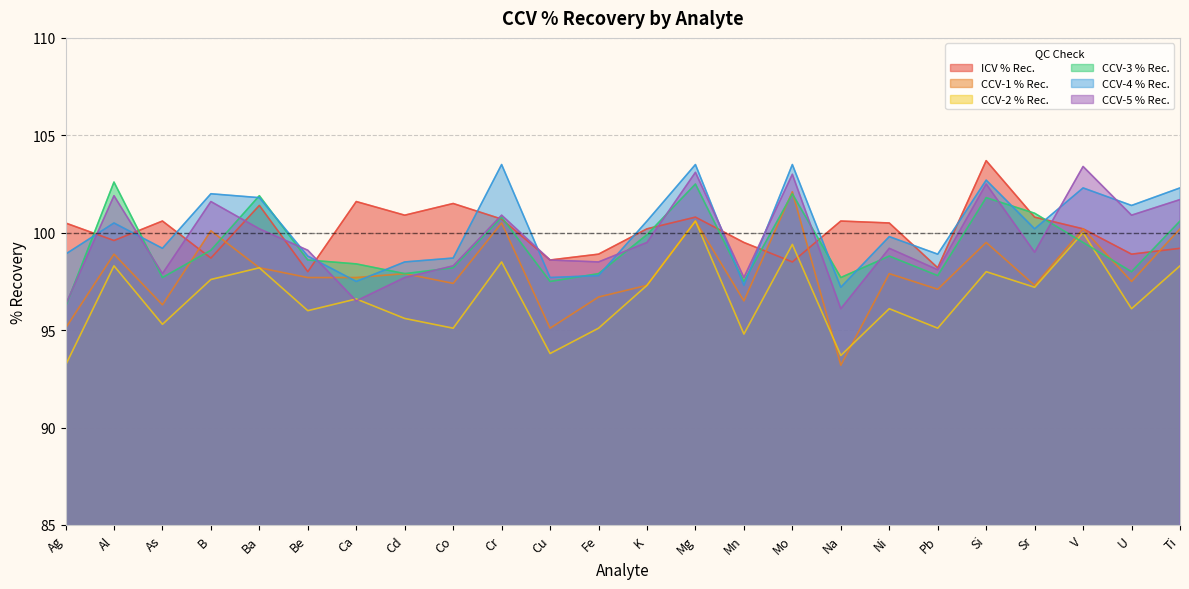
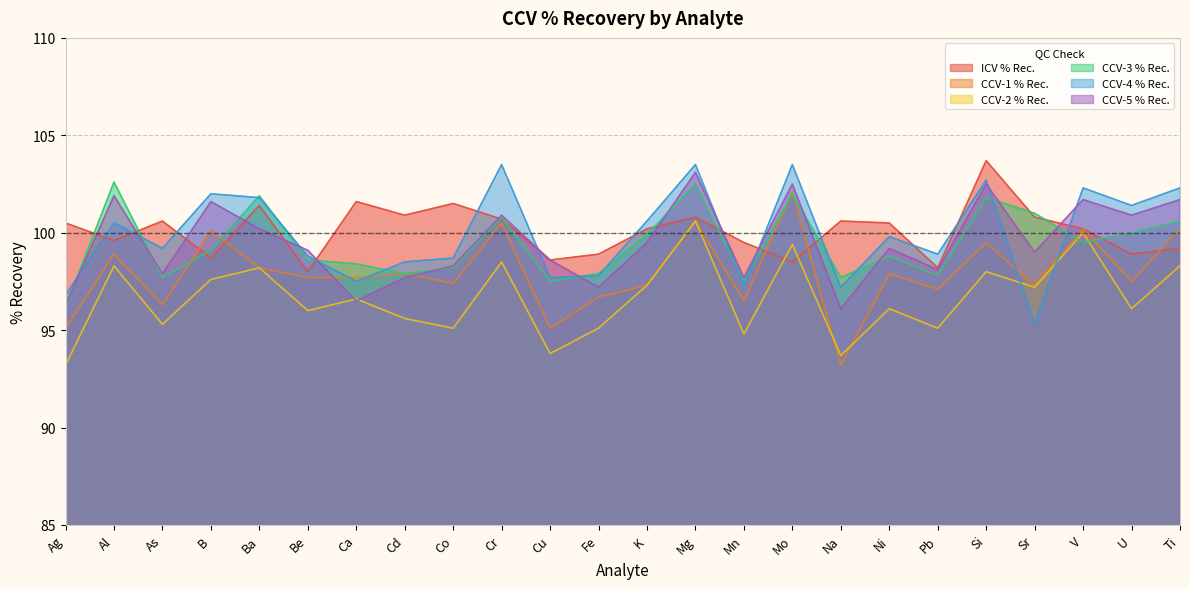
  {
    "CCV-3 % Rec.": {
      "Al": 102.6,
      "As": 97.7,
      "B": 99,
      "Be": 98.6,
      "Ca": 98.4,
      "Cu": 97.5,
      "K": 100,
      "Mg": 102.5,
      "Mn": 97.5,
      "Na": 97.7,
      "Ni": 98.8,
      "Pb": 97.8,
      "Si": 101.8,
      "Sr": 101,
      "V": 99.5,
-     "U": 98,
+     "U": 100,
      "Ti": 100.6
    },
    "CCV-4 % Rec.": {
-     "Ag": 98.9,
+     "Ag": 96.8,
      "Al": 100.5,
      "As": 99.2,
      "B": 102.0,
      "Be": 98.8,
      "Ca": 97.5,
      "Cd": 98.5,
      "Co": 98.7,
      "Cr": 103.5,
      "Cu": 97.7,
      "K": 100.6,
      "Mg": 103.5,
      "Mn": 97.3,
      "Mo": 103.5,
      "Na": 97.2,
      "Ni": 99.8,
      "Pb": 98.9,
      "Si": 102.7,
-     "Sr": 100.2,
+     "Sr": 95.3,
      "V": 102.3,
      "U": 101.4,
      "Ti": 102.3
    },
    "CCV-5 % Rec.": {
      "Al": 101.9,
      "As": 97.9,
      "B": 101.6,
      "Ba": 100.2,
      "Be": 99.1,
      "Cd": 97.7,
-     "Fe": 98.5,
+     "Fe": 97.2,
      "K": 99.5,
      "Mg": 103.1,
      "Mn": 97.7,
-     "Mo": 103.0,
+     "Mo": 102.5,
      "Na": 96.1,
      "Ni": 99.2,
      "Si": 102.5,
      "Sr": 99.0,
-     "V": 103.4,
+     "V": 101.7,
      "U": 100.9,
      "Ti": 101.7
    }
  }
